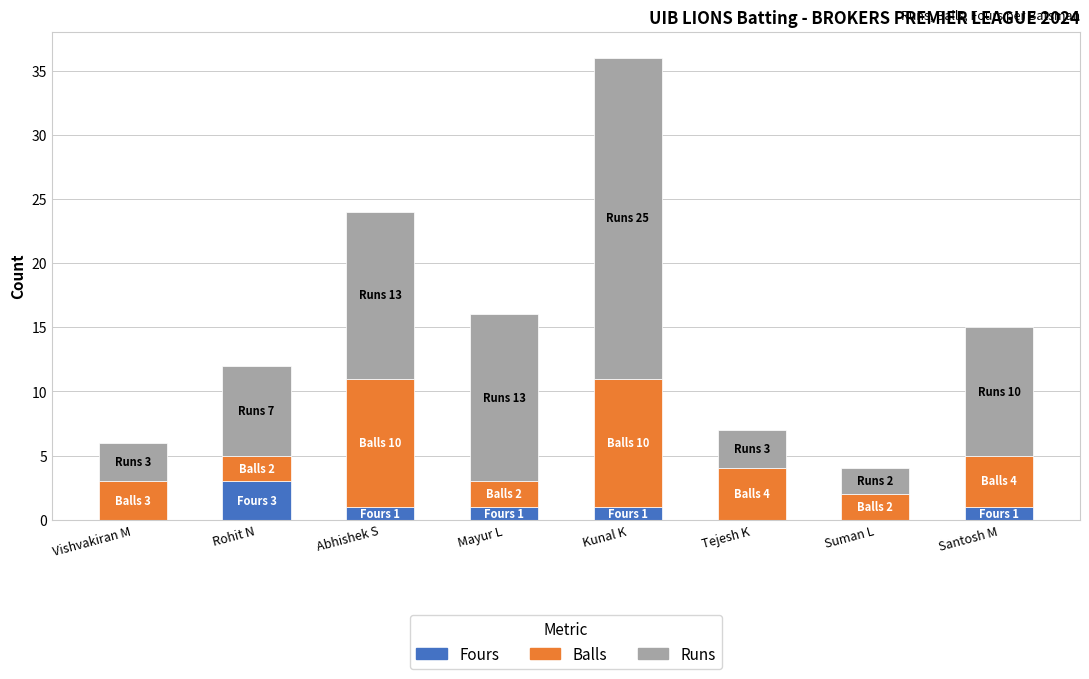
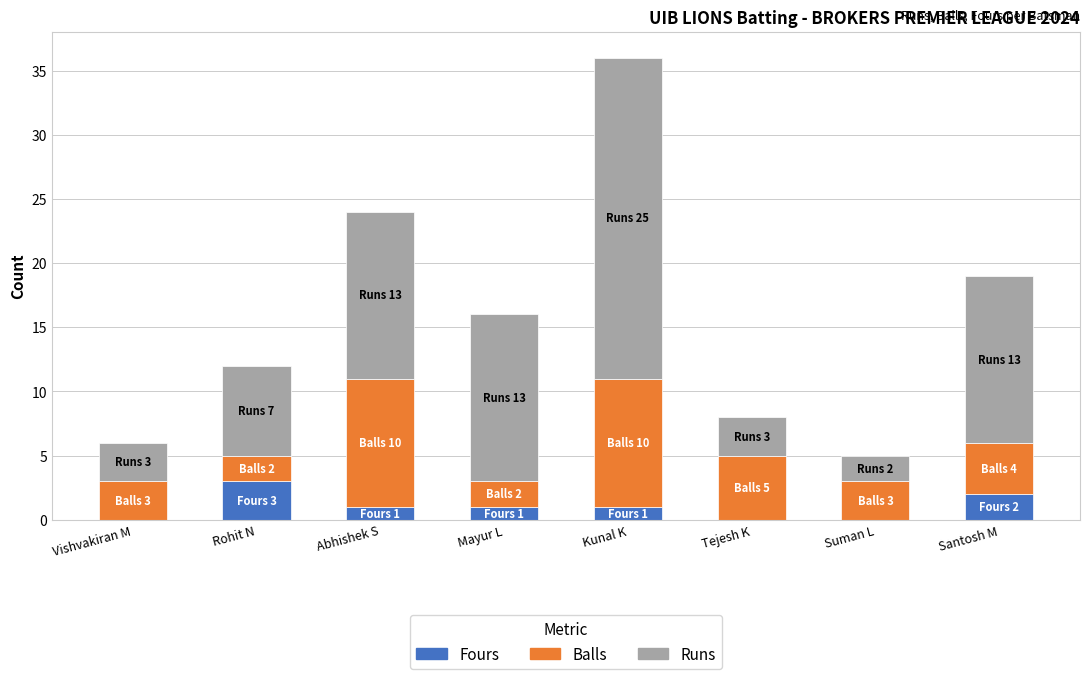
  {
    "Fours": {
      "Rohit N": 3,
      "Abhishek S": 1,
      "Mayur L": 1,
      "Kunal K": 1,
-     "Santosh M": 1
+     "Santosh M": 2
    },
    "Balls": {
      "Vishvakiran M": 3,
      "Rohit N": 2,
      "Abhishek S": 10,
      "Mayur L": 2,
      "Kunal K": 10,
-     "Tejesh K": 4,
-     "Suman L": 2,
+     "Tejesh K": 5,
+     "Suman L": 3,
      "Santosh M": 4
    },
    "Runs": {
      "Vishvakiran M": 3,
      "Rohit N": 7,
      "Abhishek S": 13,
      "Mayur L": 13,
      "Kunal K": 25,
      "Tejesh K": 3,
      "Suman L": 2,
-     "Santosh M": 10
+     "Santosh M": 13
    }
  }
